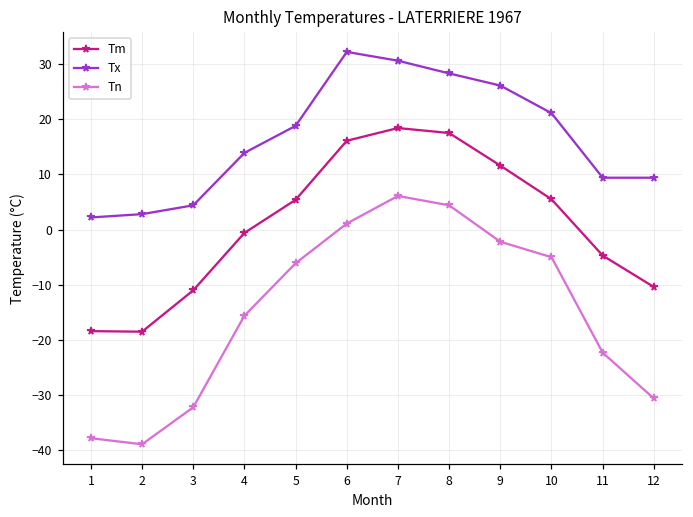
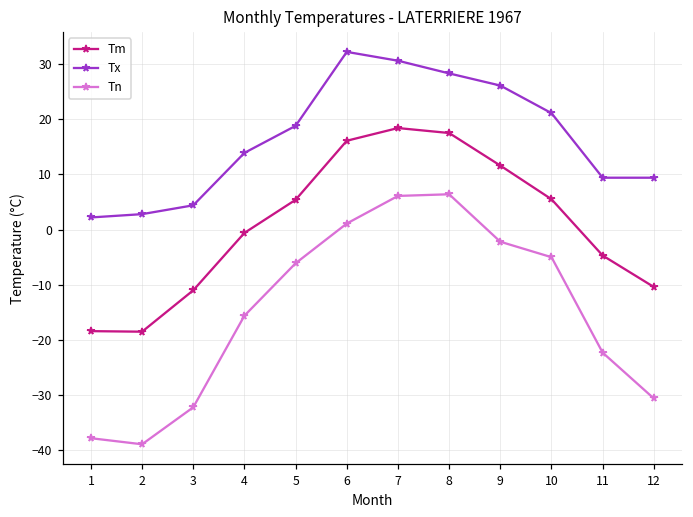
  {
    "Tm": {
      "1": -18,
      "2": -19,
      "3": -11,
      "4": -1,
      "5": 5,
      "6": 16,
      "7": 18,
      "8": 18,
      "9": 12,
      "10": 6,
      "11": -5,
      "12": -10
    },
    "Tx": {
      "1": 2,
      "2": 3,
      "3": 4,
      "4": 14,
      "5": 19,
      "6": 32,
      "7": 31,
      "8": 28,
      "9": 26,
      "10": 21,
      "11": 9,
      "12": 9
    },
    "Tn": {
      "1": -38,
      "2": -39,
      "3": -32,
      "4": -16,
      "5": -6,
      "6": 1,
      "7": 6,
-     "8": 4,
+     "8": 6,
      "9": -2,
      "10": -5,
      "11": -22,
      "12": -31
    }
  }
